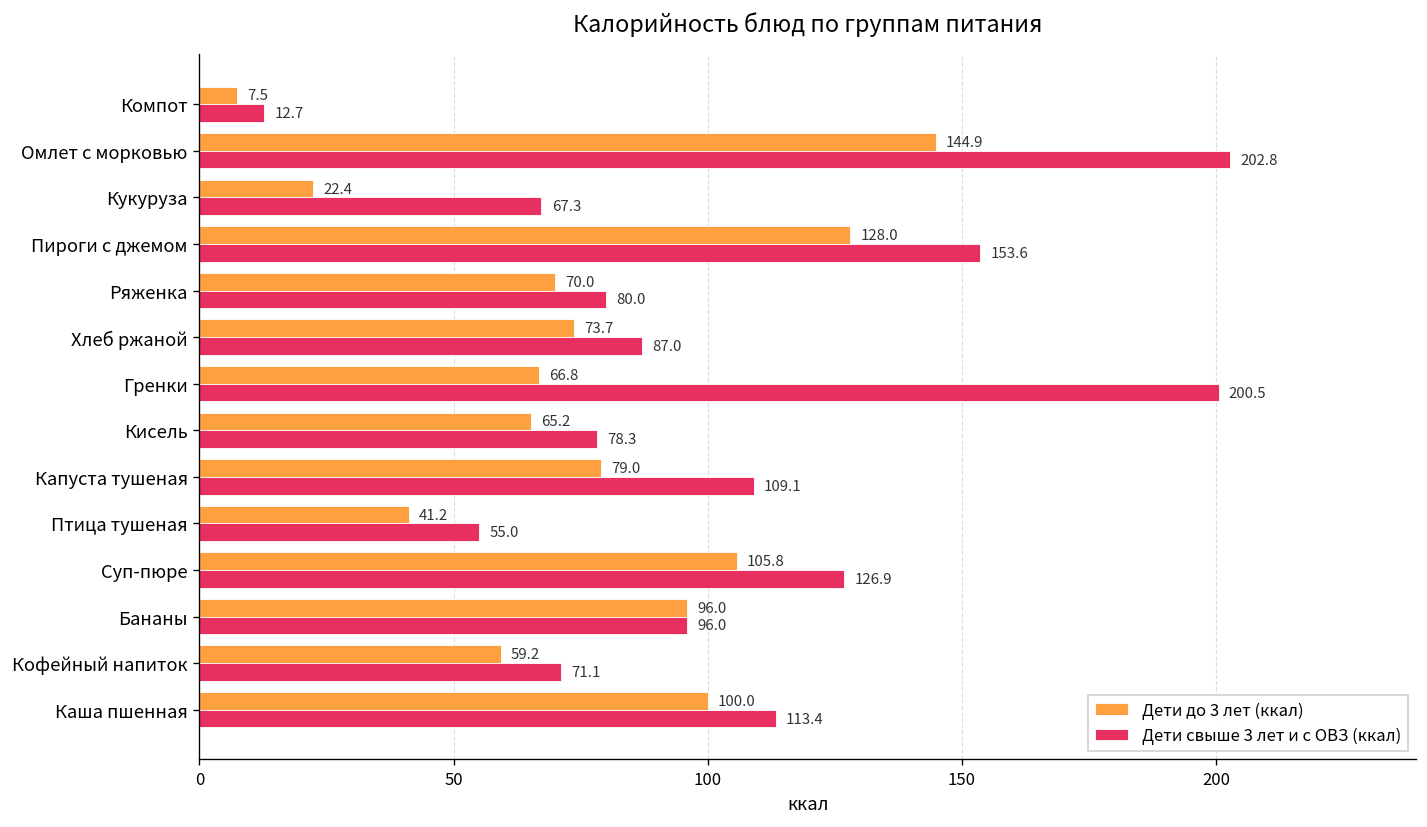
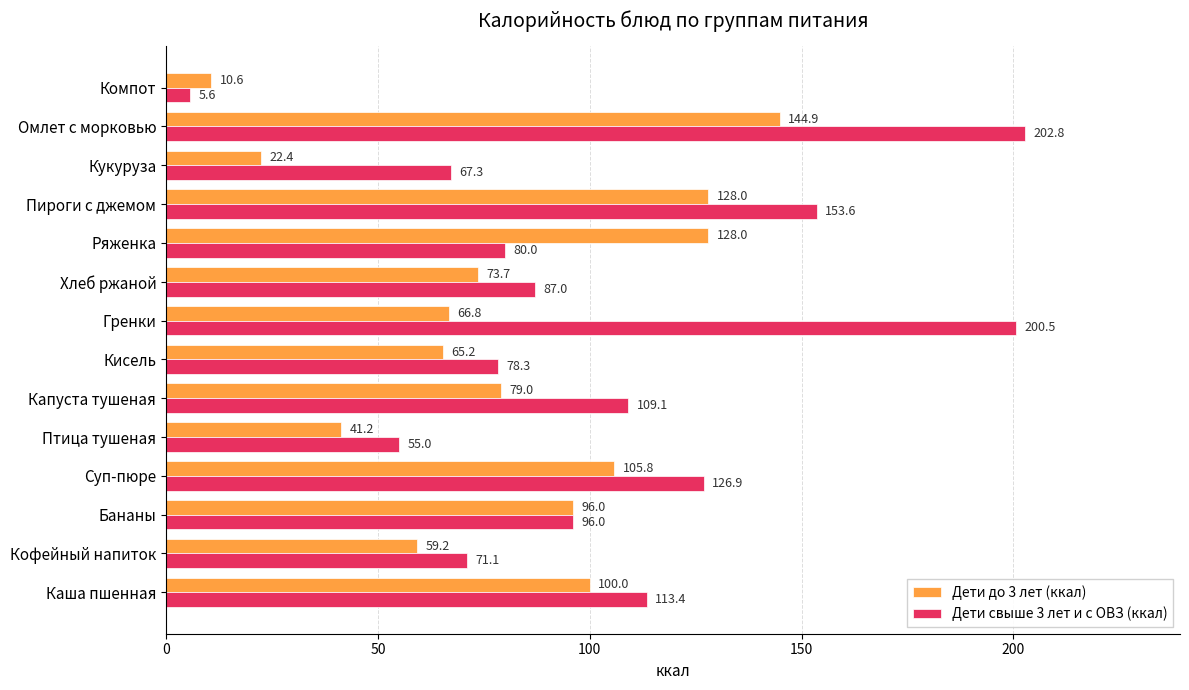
  {
    "Дети до 3 лет (ккал)": {
-     "Компот": 7.5,
+     "Компот": 10.6,
      "Омлет с морковью": 144.9,
      "Кукуруза": 22.4,
      "Пироги с джемом": 128.0,
-     "Ряженка": 70.0,
+     "Ряженка": 128.0,
      "Хлеб ржаной": 73.7,
      "Гренки": 66.8,
      "Кисель": 65.2,
      "Капуста тушеная": 79.0,
      "Птица тушеная": 41.2,
      "Суп-пюре": 105.8,
      "Бананы": 96.0,
      "Кофейный напиток": 59.2,
      "Каша пшенная": 100.0
    },
    "Дети свыше 3 лет и с ОВЗ (ккал)": {
-     "Компот": 12.7,
+     "Компот": 5.6,
      "Омлет с морковью": 202.8,
      "Кукуруза": 67.3,
      "Пироги с джемом": 153.6,
      "Ряженка": 80.0,
      "Хлеб ржаной": 87.0,
      "Гренки": 200.5,
      "Кисель": 78.3,
      "Капуста тушеная": 109.1,
      "Птица тушеная": 55.0,
      "Суп-пюре": 126.9,
      "Бананы": 96.0,
      "Кофейный напиток": 71.1,
      "Каша пшенная": 113.4
    }
  }
